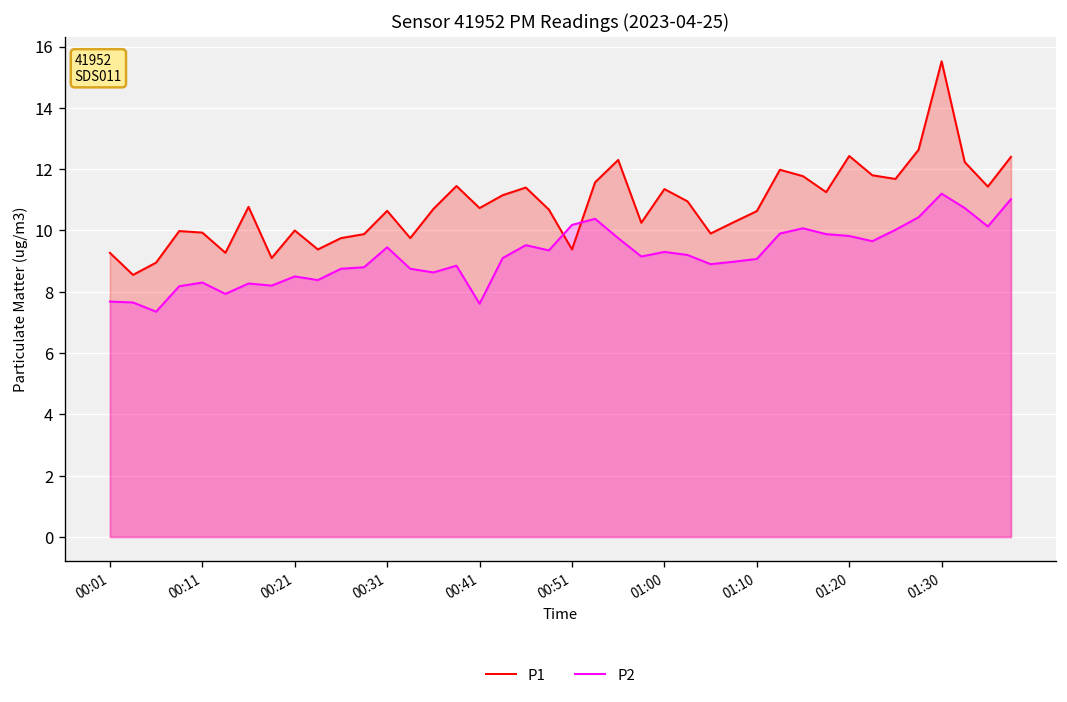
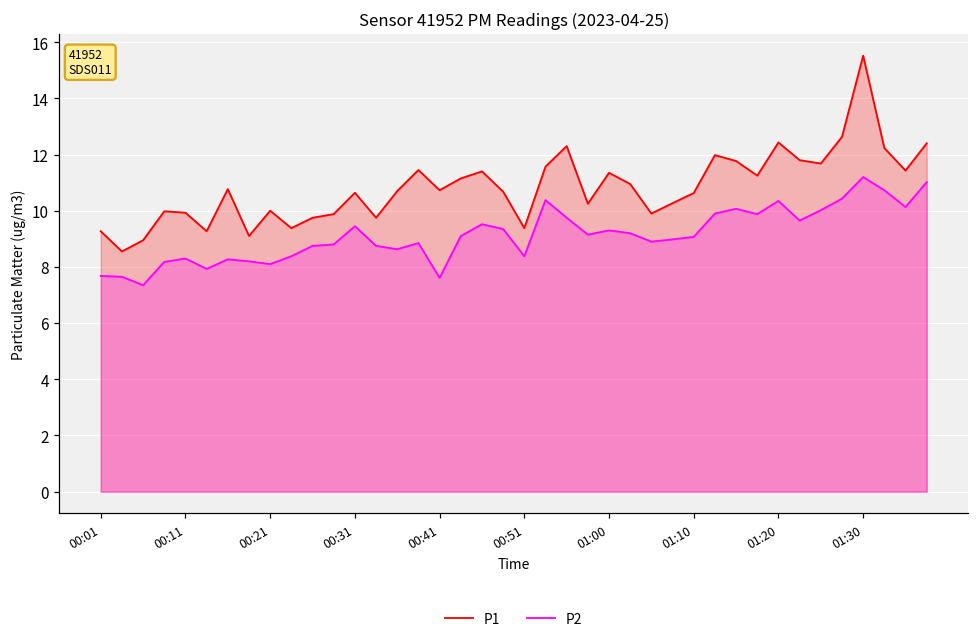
  {
    "P1": {
      "00:01": 9.3,
      "00:11": 9.9,
      "00:21": 10.0,
      "00:31": 10.6,
      "00:41": 10.7,
      "00:51": 9.4,
      "01:00": 11.4,
      "01:10": 10.6,
      "01:20": 12.4,
      "01:30": 15.5
    },
    "P2": {
      "00:01": 7.7,
      "00:11": 8.3,
-     "00:21": 8.5,
+     "00:21": 8.1,
      "00:31": 9.5,
      "00:41": 7.6,
-     "00:51": 10.2,
+     "00:51": 8.4,
      "01:00": 9.3,
      "01:10": 9.1,
-     "01:20": 9.8,
+     "01:20": 10.4,
      "01:30": 11.2
    }
  }
